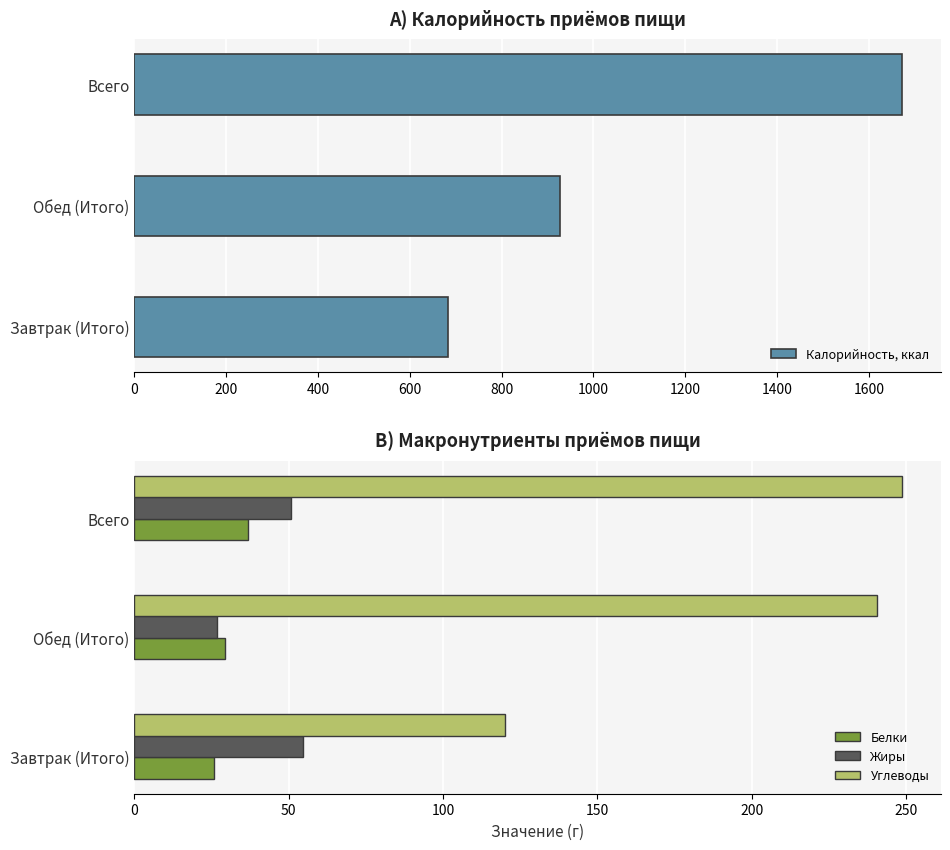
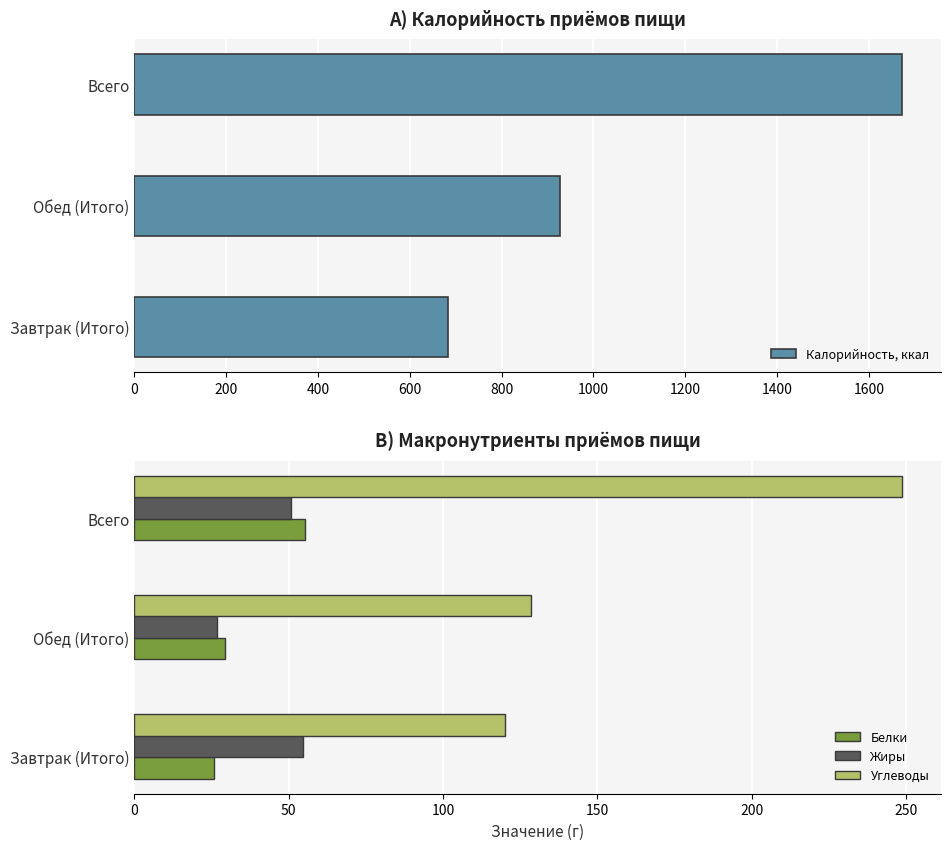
  {
    "A) Калорийность приёмов пищи": {
      "Всего": 1670,
      "Обед (Итого)": 930,
      "Завтрак (Итого)": 680
    },
    "B) Макронутриенты приёмов пищи": {
      "Белки": {
-       "Всего": 37,
+       "Всего": 55,
        "Обед (Итого)": 29,
        "Завтрак (Итого)": 26
      },
      "Жиры": {
        "Всего": 51,
        "Обед (Итого)": 27,
        "Завтрак (Итого)": 55
      },
      "Углеводы": {
        "Всего": 249,
-       "Обед (Итого)": 240,
+       "Обед (Итого)": 129,
        "Завтрак (Итого)": 120
      }
    }
  }
